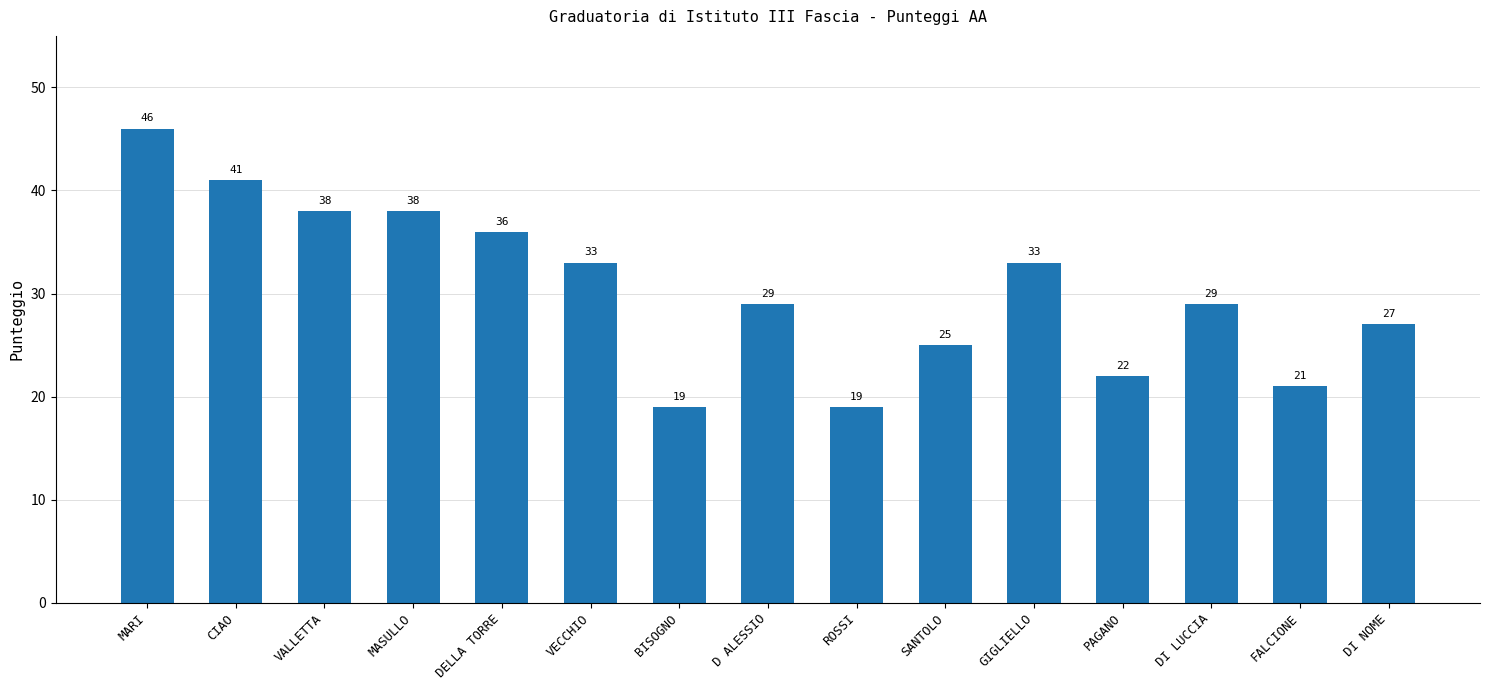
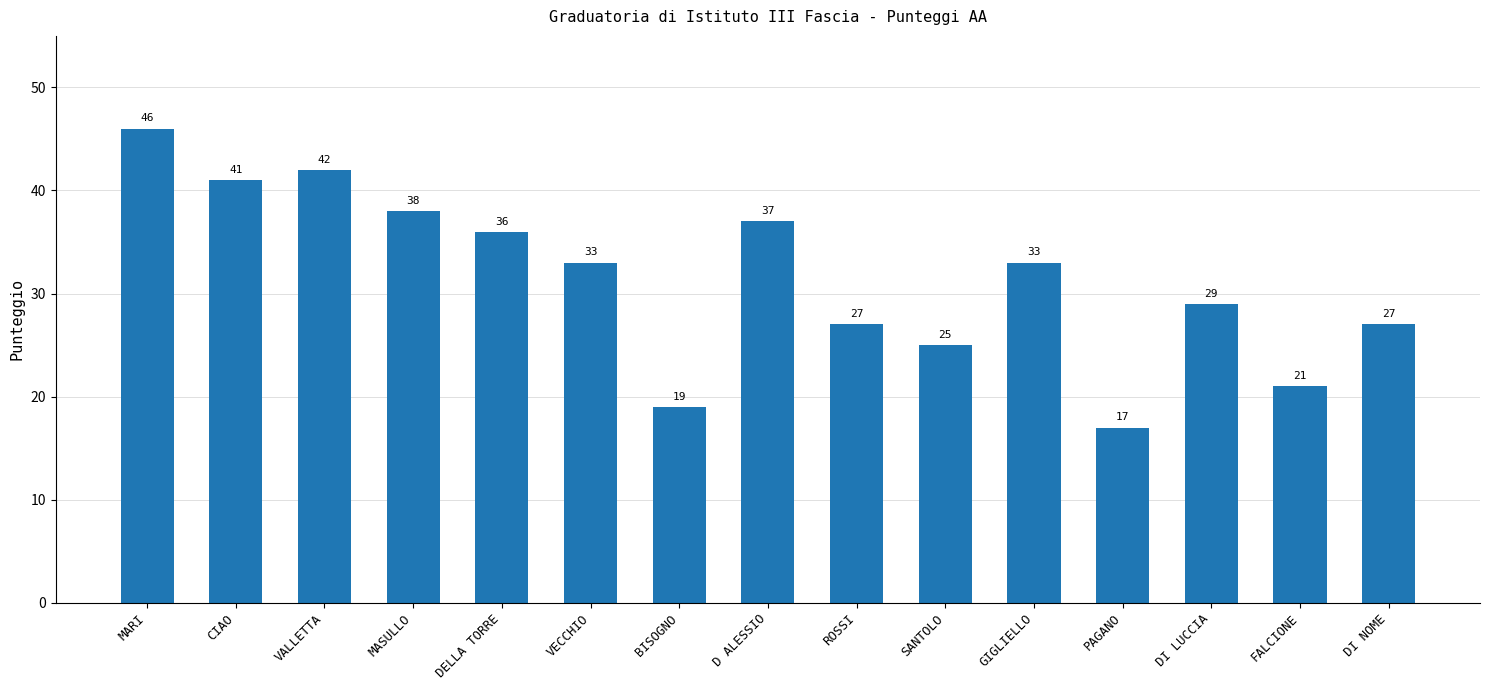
  {
    "MARI": 46,
    "CIAO": 41,
-   "VALLETTA": 38,
+   "VALLETTA": 42,
    "MASULLO": 38,
    "DELLA TORRE": 36,
    "VECCHIO": 33,
    "BISOGNO": 19,
-   "D ALESSIO": 29,
-   "ROSSI": 19,
+   "D ALESSIO": 37,
+   "ROSSI": 27,
    "SANTOLO": 25,
    "GIGLIELLO": 33,
-   "PAGANO": 22,
+   "PAGANO": 17,
    "DI LUCCIA": 29,
    "FALCIONE": 21,
    "DI NOME": 27
  }
